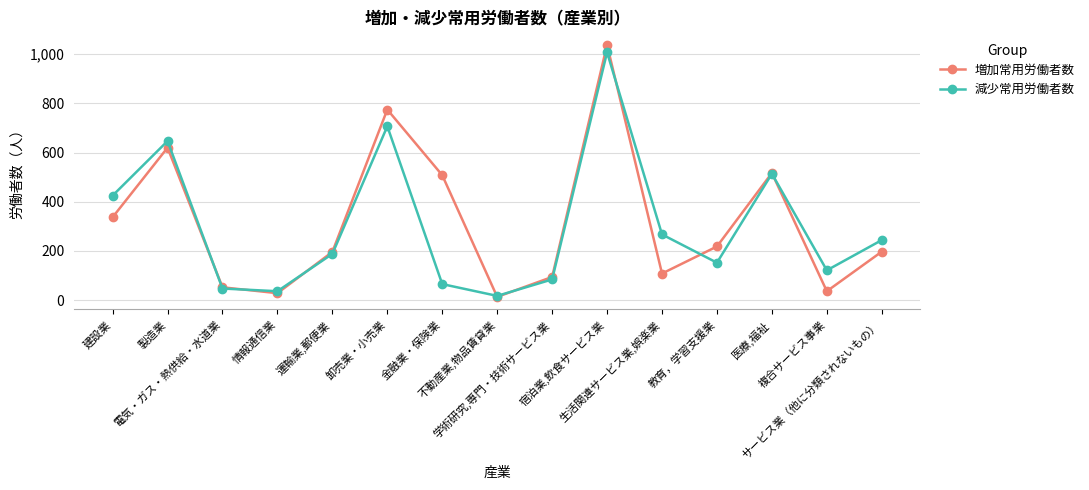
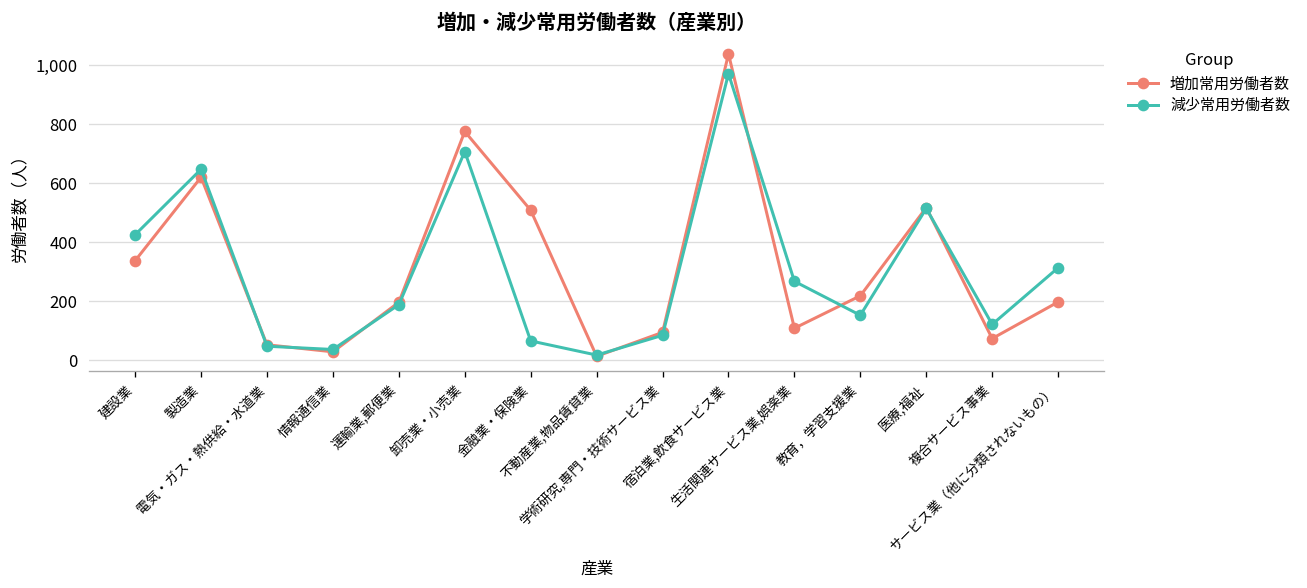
  {
    "増加常用労働者数": {
      "建設業": "340",
      "製造業": "620",
      "卸売業・小売業": "780",
      "金融業・保険業": "510",
      "宿泊業,飲食サービス業": "1,040",
      "生活関連サービス業,娯楽業": "110",
      "教育，学習支援業": "220",
-     "複合サービス事業": "40",
+     "複合サービス事業": "70",
      "サービス業（他に分類されないもの）": "200"
    },
    "減少常用労働者数": {
      "建設業": "430",
      "製造業": "650",
      "卸売業・小売業": "710",
      "金融業・保険業": "70",
-     "宿泊業,飲食サービス業": "1,010",
+     "宿泊業,飲食サービス業": "970",
      "生活関連サービス業,娯楽業": "270",
      "教育，学習支援業": "150",
      "複合サービス事業": "120",
-     "サービス業（他に分類されないもの）": "240"
+     "サービス業（他に分類されないもの）": "310"
    }
  }
